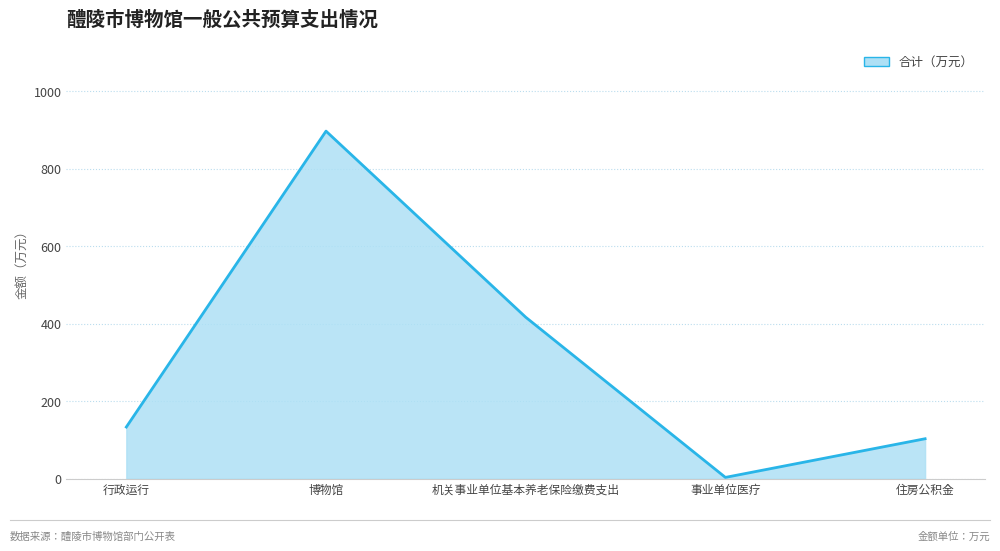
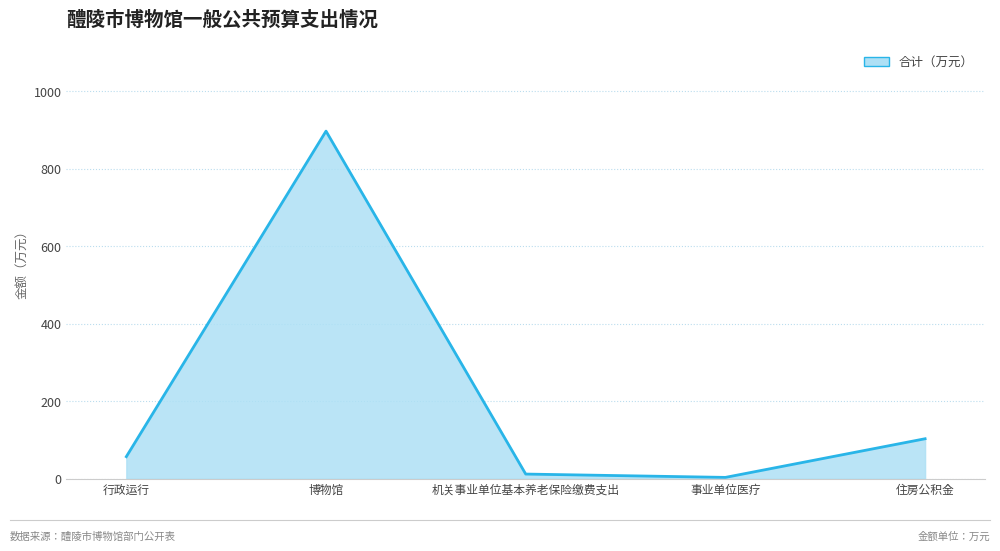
  {
-   "行政运行": 130,
+   "行政运行": 60,
    "博物馆": 900,
-   "机关事业单位基本养老保险缴费支出": 420,
+   "机关事业单位基本养老保险缴费支出": 10,
    "事业单位医疗": 0,
    "住房公积金": 100
  }
